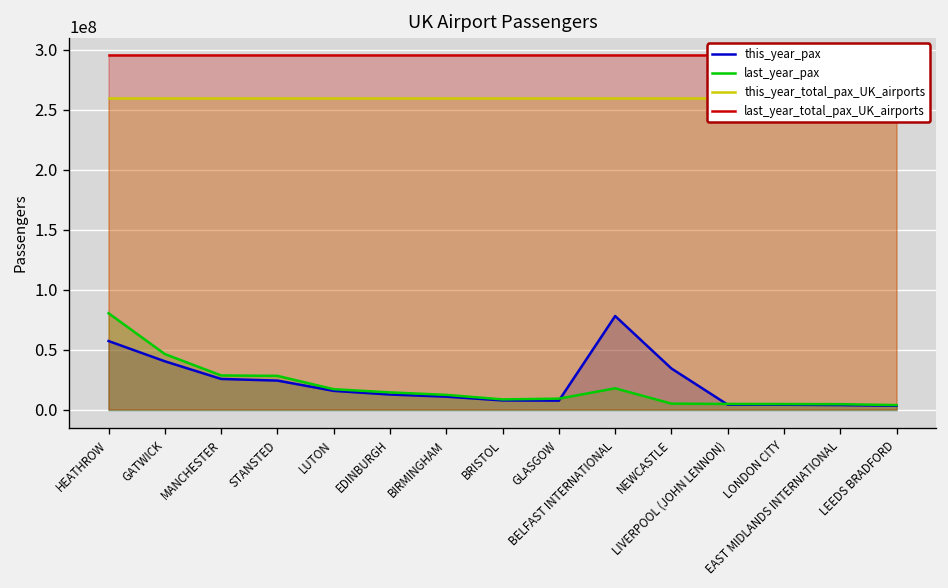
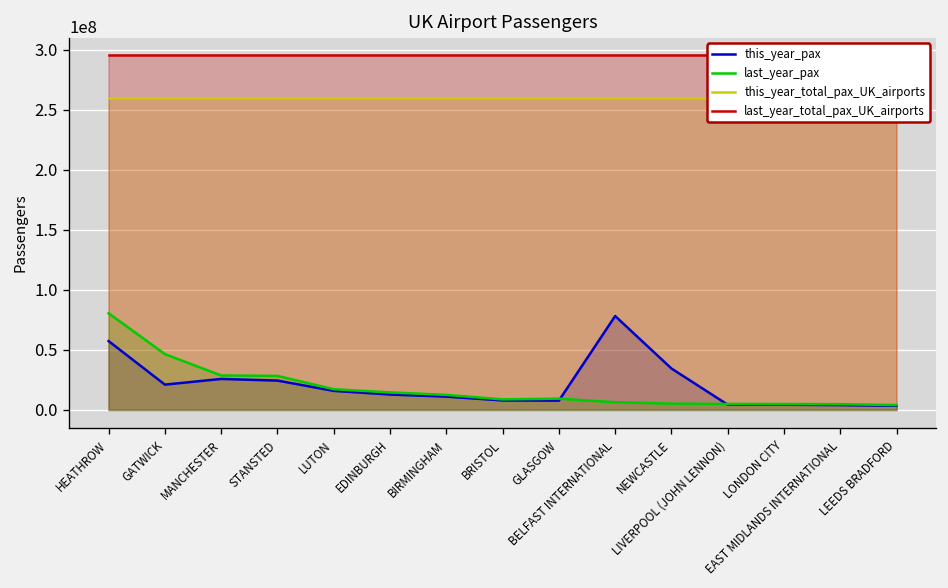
  {
    "this_year_pax": {
      "HEATHROW": 57000000,
-     "GATWICK": 41000000,
+     "GATWICK": 21000000,
      "MANCHESTER": 26000000,
      "STANSTED": 24000000,
      "BELFAST INTERNATIONAL": 78000000,
      "NEWCASTLE": 35000000
    },
    "last_year_pax": {
      "HEATHROW": 81000000,
      "GATWICK": 47000000,
      "MANCHESTER": 29000000,
      "STANSTED": 28000000,
-     "BELFAST INTERNATIONAL": 18000000,
+     "BELFAST INTERNATIONAL": 6000000,
      "NEWCASTLE": 5000000
    },
    "this_year_total_pax_UK_airports": {
      "HEATHROW": 260000000,
      "GATWICK": 260000000,
      "MANCHESTER": 260000000,
      "STANSTED": 260000000,
      "LUTON": 260000000,
      "EDINBURGH": 260000000,
      "BIRMINGHAM": 260000000,
      "BRISTOL": 260000000,
      "GLASGOW": 260000000,
      "BELFAST INTERNATIONAL": 260000000,
      "NEWCASTLE": 260000000
    },
    "last_year_total_pax_UK_airports": {
      "HEATHROW": 295000000,
      "GATWICK": 295000000,
      "MANCHESTER": 295000000,
      "STANSTED": 295000000,
      "LUTON": 295000000,
      "EDINBURGH": 295000000,
      "BIRMINGHAM": 295000000,
      "BRISTOL": 295000000,
      "GLASGOW": 295000000,
      "BELFAST INTERNATIONAL": 295000000,
      "NEWCASTLE": 295000000
    }
  }
